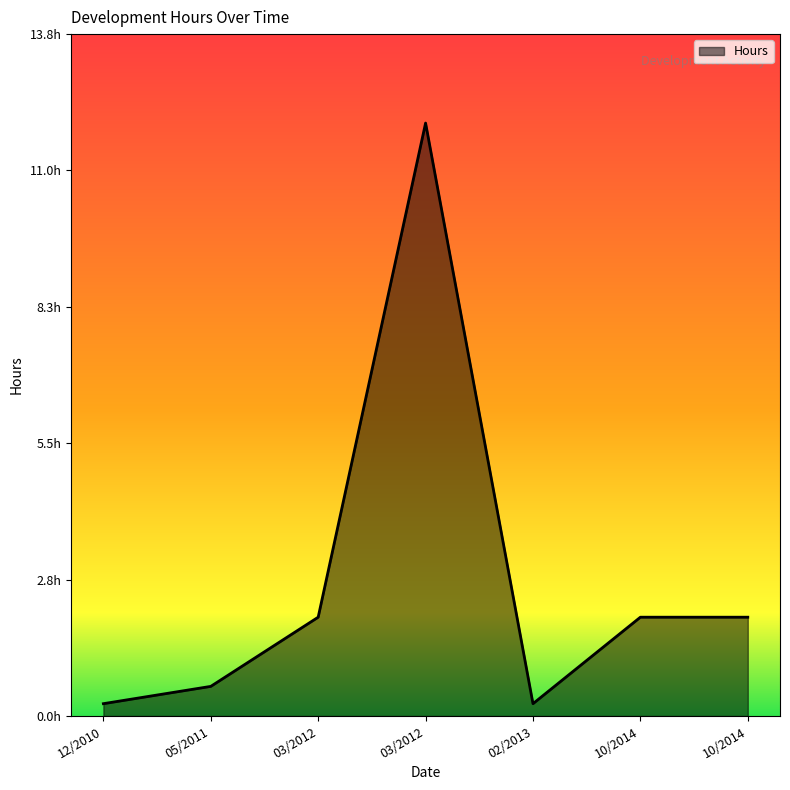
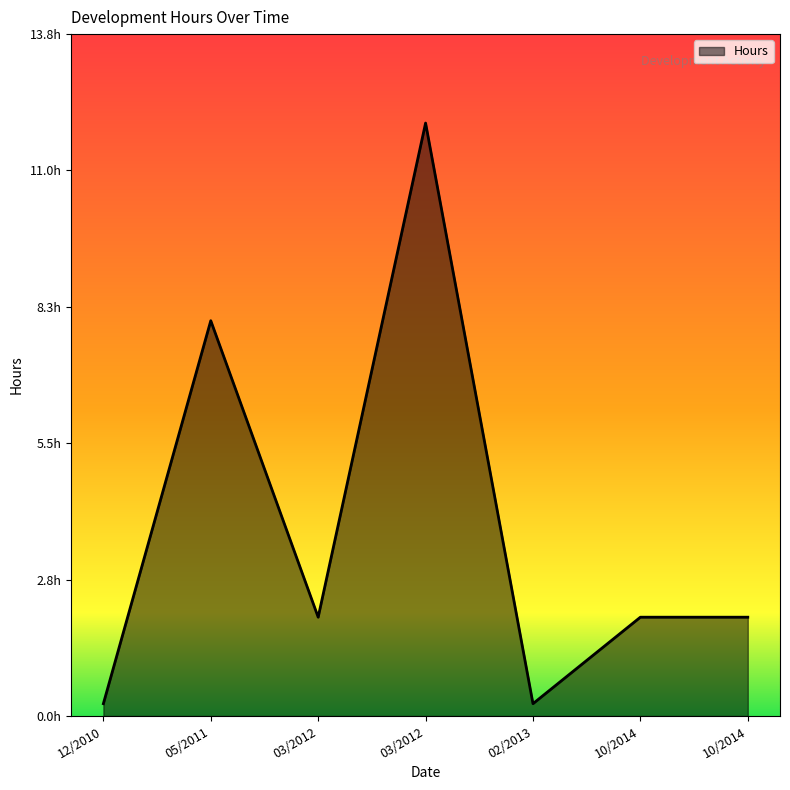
  {
    "12/2010": "0.3h",
-   "05/2011": "0.6h",
+   "05/2011": "8.0h",
    "02/2013": "0.3h"
  }
